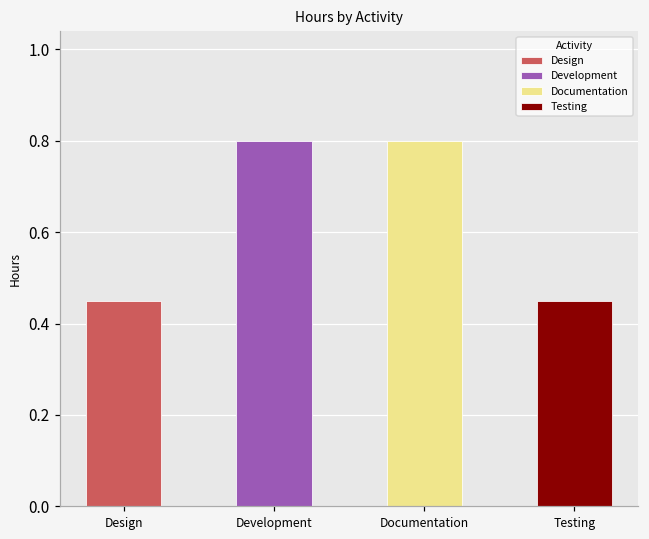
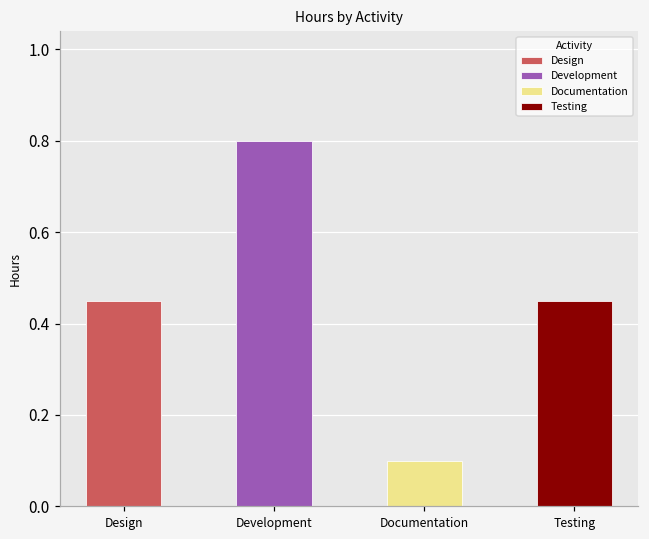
  {
    "Design": 0.45,
    "Development": 0.8,
-   "Documentation": 0.8,
+   "Documentation": 0.1,
    "Testing": 0.45
  }
